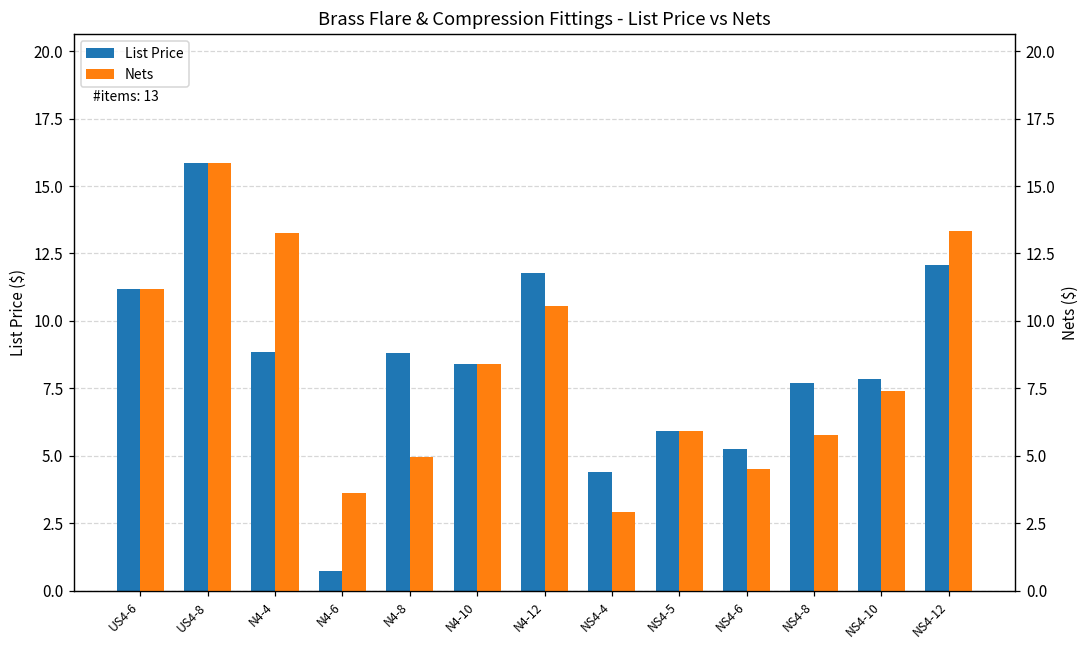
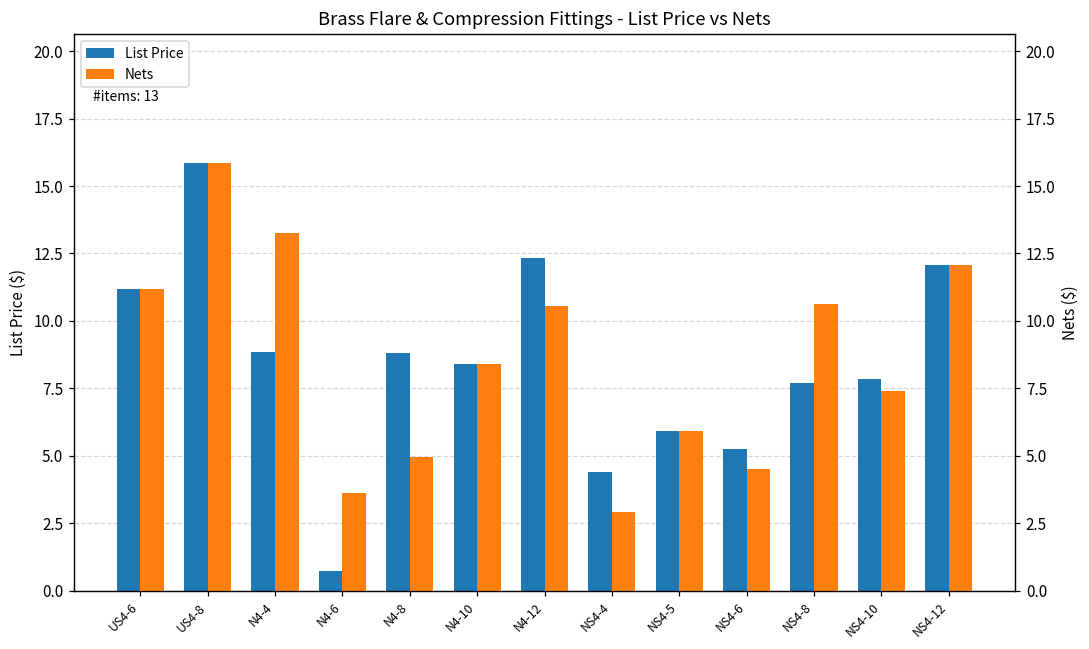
  {
    "List Price": {
      "US4-6": 11.2,
      "US4-8": 15.9,
      "N4-4": 8.9,
      "N4-6": 0.7,
      "N4-8": 8.8,
      "N4-10": 8.4,
-     "N4-12": 11.8,
+     "N4-12": 12.3,
      "NS4-4": 4.4,
      "NS4-5": 5.9,
      "NS4-6": 5.3,
      "NS4-8": 7.7,
      "NS4-10": 7.9,
      "NS4-12": 12.1
    },
    "Nets": {
      "US4-6": 11.2,
      "US4-8": 15.9,
      "N4-4": 13.3,
      "N4-6": 3.6,
      "N4-8": 5.0,
      "N4-10": 8.4,
      "N4-12": 10.6,
      "NS4-4": 2.9,
      "NS4-5": 5.9,
      "NS4-6": 4.5,
-     "NS4-8": 5.8,
+     "NS4-8": 10.6,
      "NS4-10": 7.4,
-     "NS4-12": 13.3
+     "NS4-12": 12.1
    }
  }
